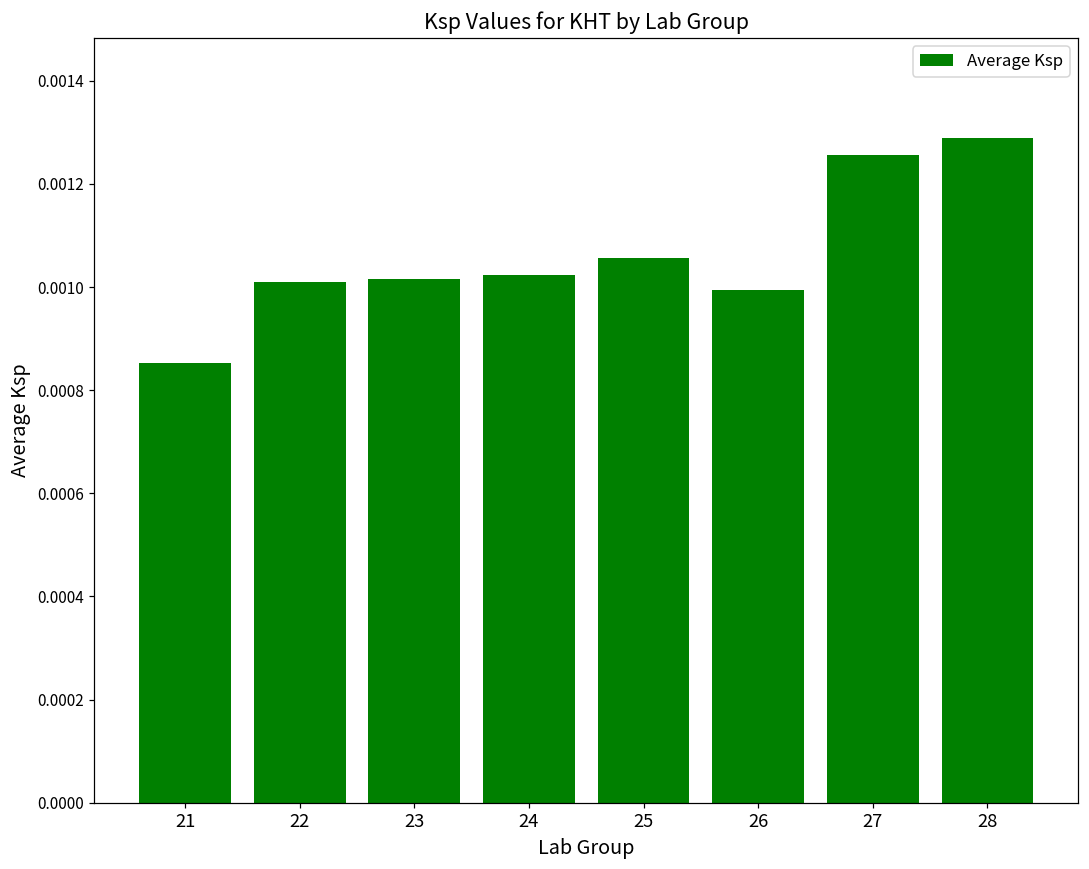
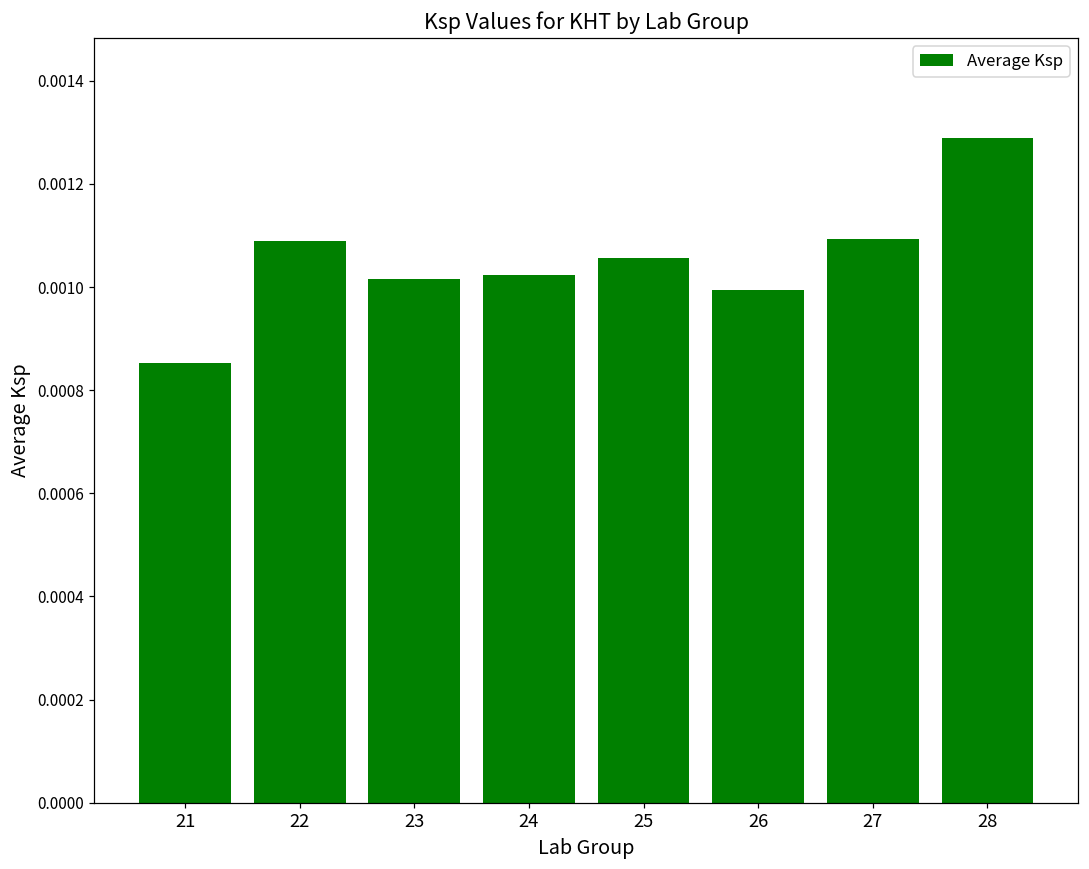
  {
    "21": 0.00085,
-   "22": 0.00101,
+   "22": 0.00109,
    "23": 0.00102,
    "24": 0.00102,
    "25": 0.00106,
    "26": 0.00099,
-   "27": 0.00126,
+   "27": 0.00109,
    "28": 0.00129
  }
